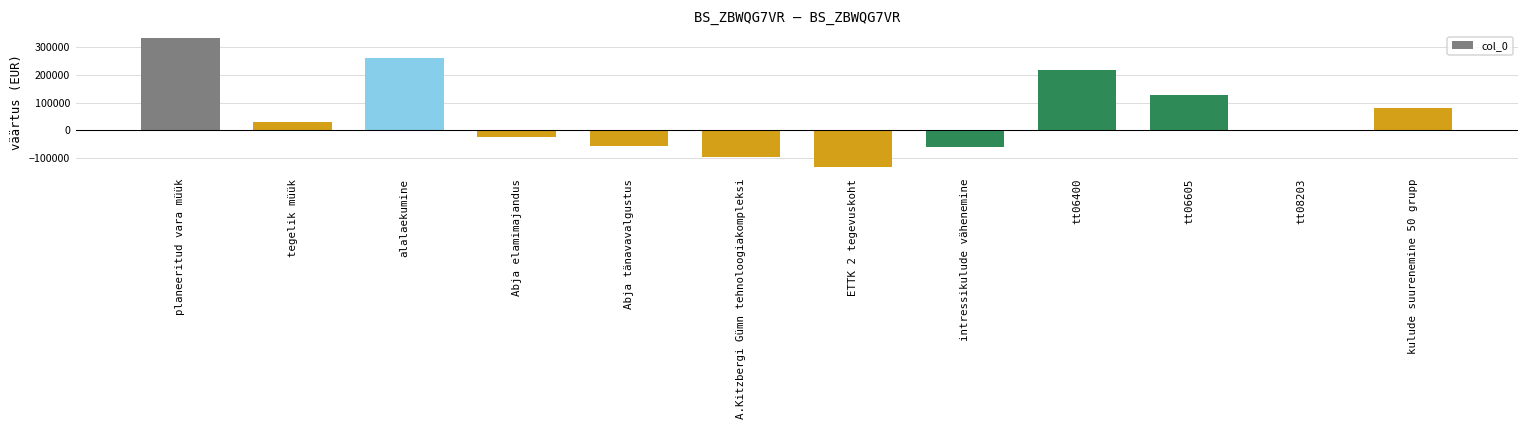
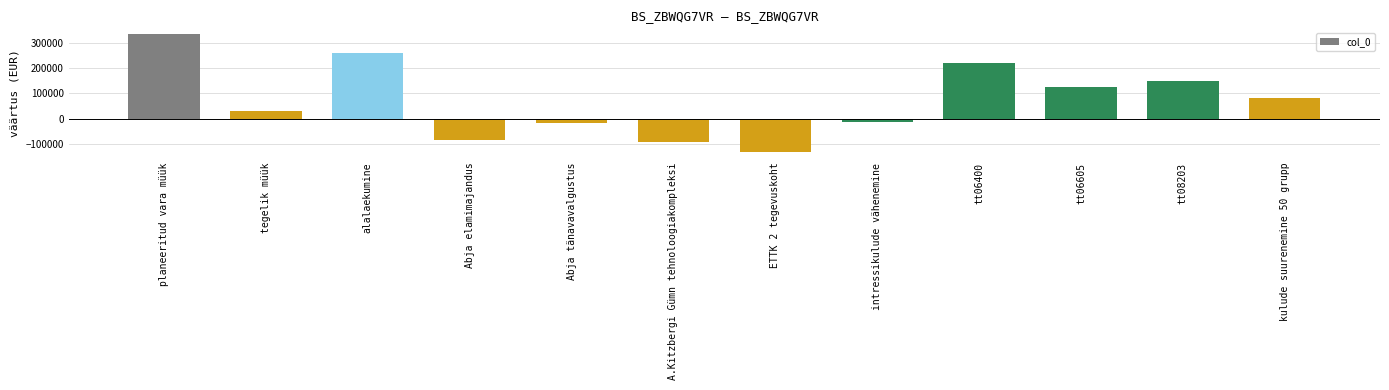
  {
    "planeeritud vara müük": 340000,
    "tegelik müük": 30000,
    "alalaekumine": 260000,
-   "Abja elamimajandus": -20000,
-   "Abja tänavavalgustus": -60000,
+   "Abja elamimajandus": -80000,
+   "Abja tänavavalgustus": -20000,
    "A.Kitzbergi Gümn tehnoloogiakompleksi": -90000,
    "ETTK 2 tegevuskoht": -130000,
-   "intressikulude vähenemine": -60000,
+   "intressikulude vähenemine": -10000,
    "tt06400": 220000,
    "tt06605": 130000,
-   "tt08203": 0,
+   "tt08203": 150000,
    "kulude suurenemine 50 grupp": 80000
  }
